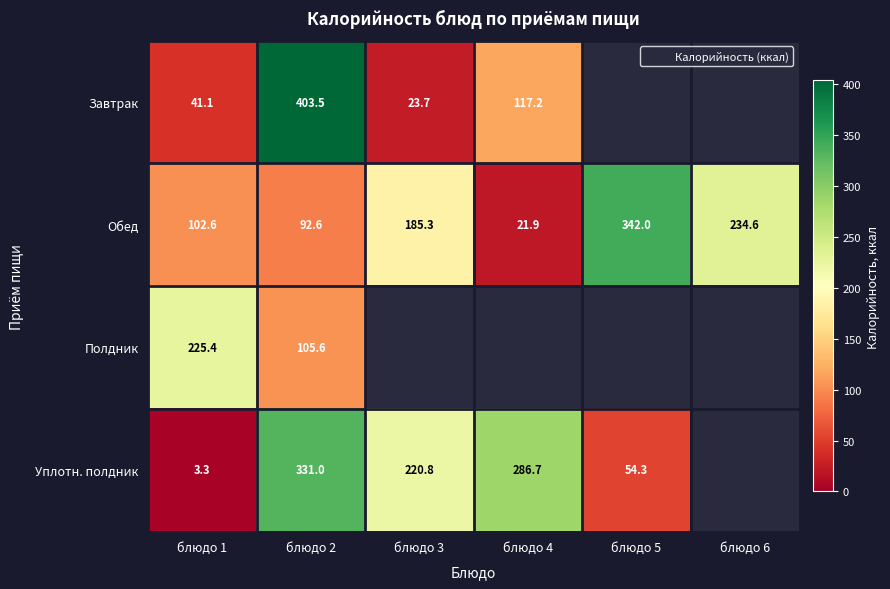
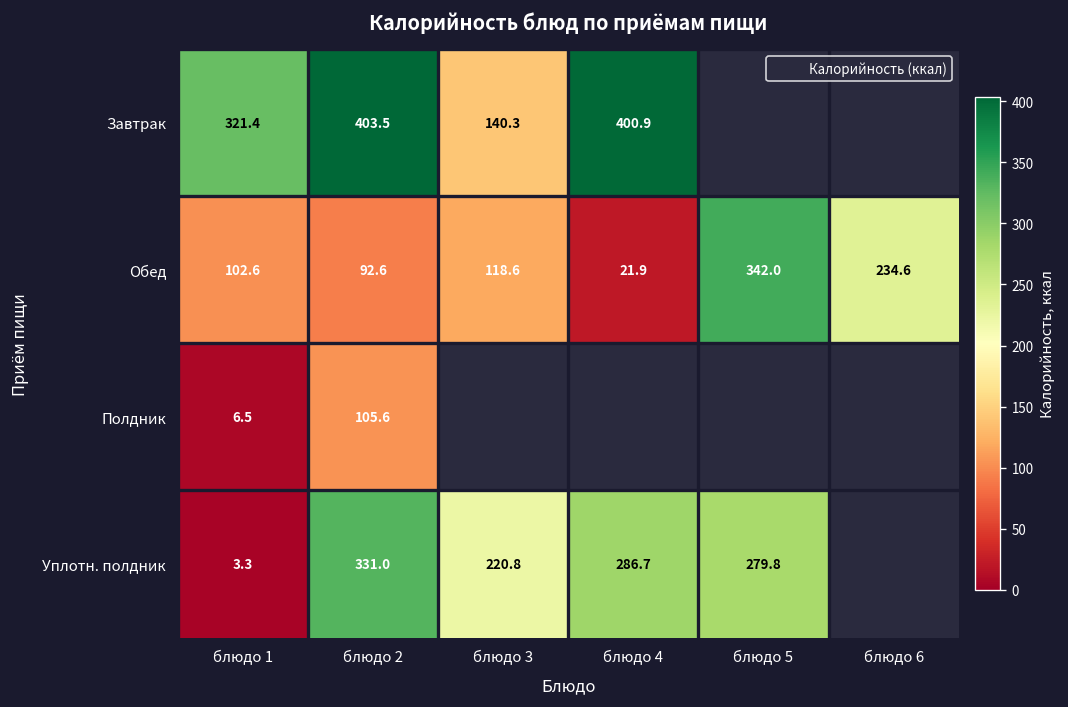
  {
    "Завтрак": {
-     "блюдо 1": 41.1,
+     "блюдо 1": 321.4,
      "блюдо 2": 403.5,
-     "блюдо 3": 23.7,
-     "блюдо 4": 117.2
+     "блюдо 3": 140.3,
+     "блюдо 4": 400.9
    },
    "Обед": {
      "блюдо 1": 102.6,
      "блюдо 2": 92.6,
-     "блюдо 3": 185.3,
+     "блюдо 3": 118.6,
      "блюдо 4": 21.9,
      "блюдо 5": 342.0,
      "блюдо 6": 234.6
    },
    "Полдник": {
-     "блюдо 1": 225.4,
+     "блюдо 1": 6.5,
      "блюдо 2": 105.6
    },
    "Уплотн. полдник": {
      "блюдо 1": 3.3,
      "блюдо 2": 331.0,
      "блюдо 3": 220.8,
      "блюдо 4": 286.7,
-     "блюдо 5": 54.3
+     "блюдо 5": 279.8
    }
  }
